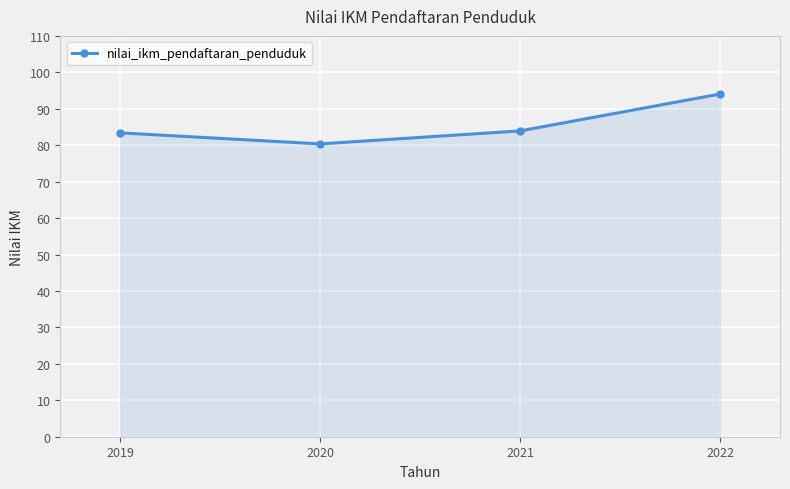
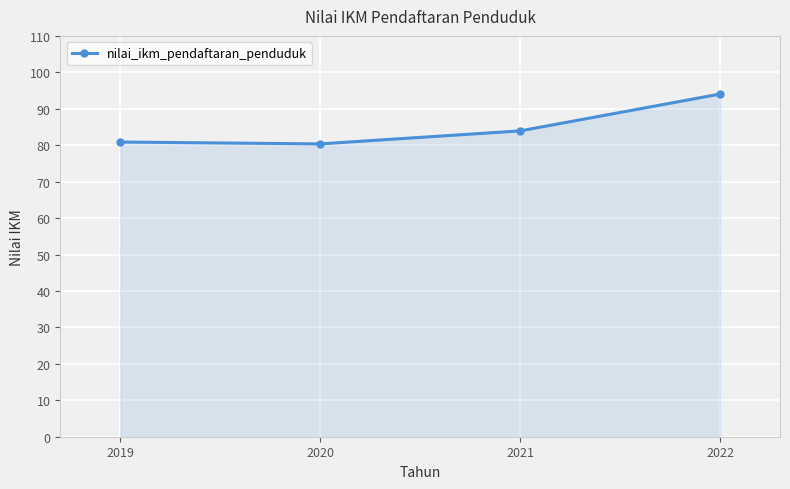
  {
-   "2019": 83,
+   "2019": 81,
    "2020": 80,
    "2021": 84,
    "2022": 94
  }
